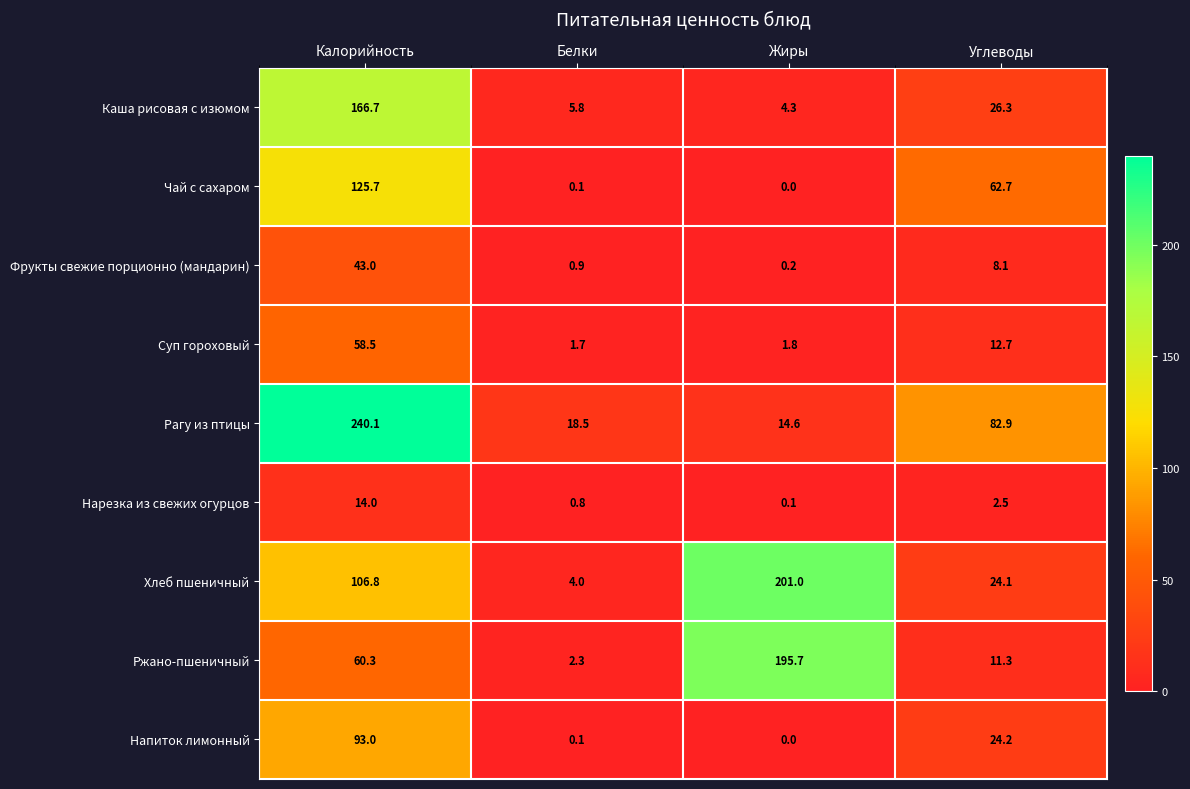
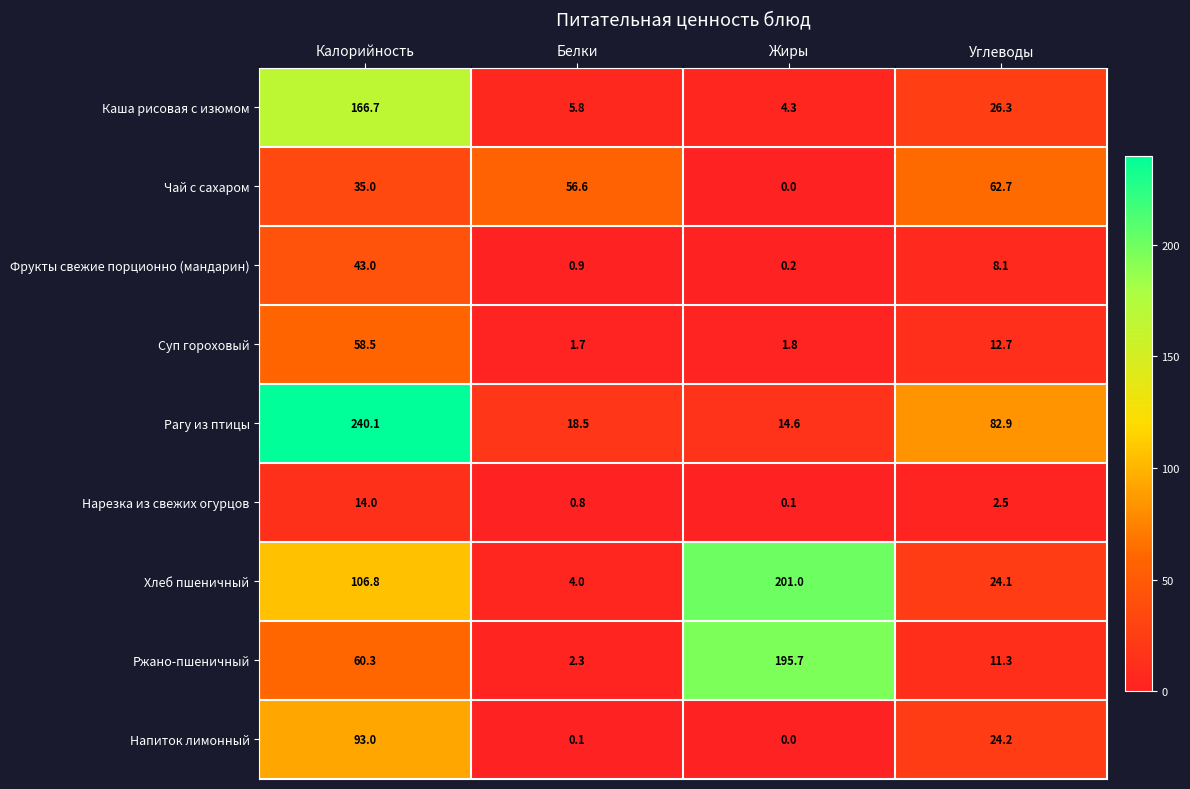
  {
    "Каша рисовая с изюмом": {
      "Калорийность": 166.7,
      "Белки": 5.8,
      "Жиры": 4.3,
      "Углеводы": 26.3
    },
    "Чай с сахаром": {
-     "Калорийность": 125.7,
-     "Белки": 0.1,
+     "Калорийность": 35.0,
+     "Белки": 56.6,
      "Жиры": 0.0,
      "Углеводы": 62.7
    },
    "Фрукты свежие порционно (мандарин)": {
      "Калорийность": 43.0,
      "Белки": 0.9,
      "Жиры": 0.2,
      "Углеводы": 8.1
    },
    "Суп гороховый": {
      "Калорийность": 58.5,
      "Белки": 1.7,
      "Жиры": 1.8,
      "Углеводы": 12.7
    },
    "Рагу из птицы": {
      "Калорийность": 240.1,
      "Белки": 18.5,
      "Жиры": 14.6,
      "Углеводы": 82.9
    },
    "Нарезка из свежих огурцов": {
      "Калорийность": 14.0,
      "Белки": 0.8,
      "Жиры": 0.1,
      "Углеводы": 2.5
    },
    "Хлеб пшеничный": {
      "Калорийность": 106.8,
      "Белки": 4.0,
      "Жиры": 201.0,
      "Углеводы": 24.1
    },
    "Ржано-пшеничный": {
      "Калорийность": 60.3,
      "Белки": 2.3,
      "Жиры": 195.7,
      "Углеводы": 11.3
    },
    "Напиток лимонный": {
      "Калорийность": 93.0,
      "Белки": 0.1,
      "Жиры": 0.0,
      "Углеводы": 24.2
    }
  }
